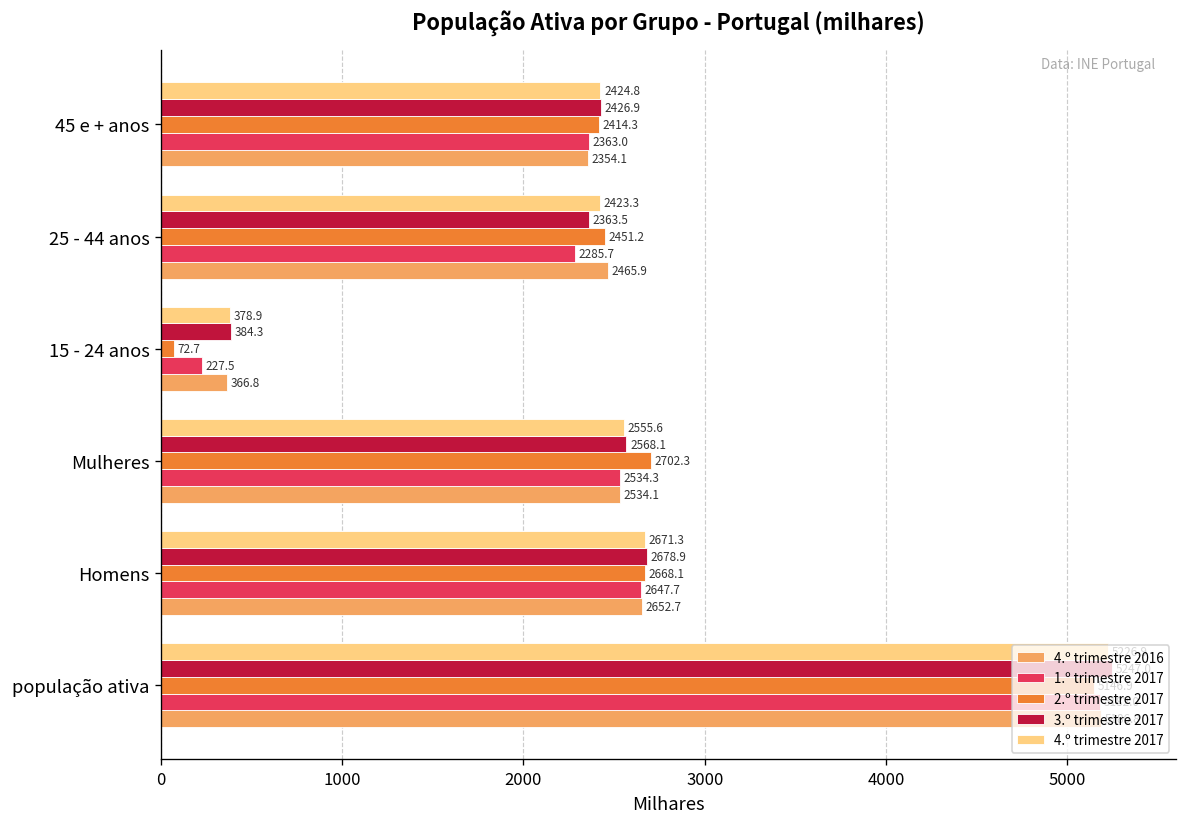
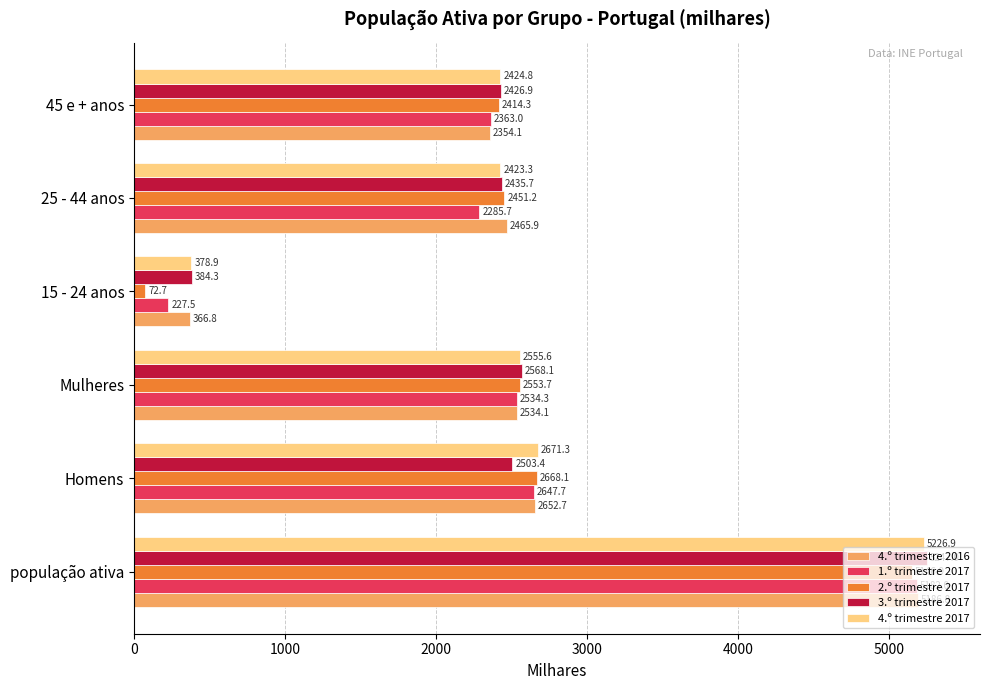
  {
    "1.º trimestre 2017": {
      "45 e + anos": 2363.0,
      "25 - 44 anos": 2285.7,
      "15 - 24 anos": 227.5,
      "Mulheres": 2534.3,
      "Homens": 2647.7
    },
    "2.º trimestre 2017": {
      "45 e + anos": 2414.3,
      "25 - 44 anos": 2451.2,
      "15 - 24 anos": 72.7,
-     "Mulheres": 2702.3,
+     "Mulheres": 2553.7,
      "Homens": 2668.1
    },
    "3.º trimestre 2017": {
      "45 e + anos": 2426.9,
-     "25 - 44 anos": 2363.5,
+     "25 - 44 anos": 2435.7,
      "15 - 24 anos": 384.3,
      "Mulheres": 2568.1,
-     "Homens": 2678.9
+     "Homens": 2503.4
    }
  }
